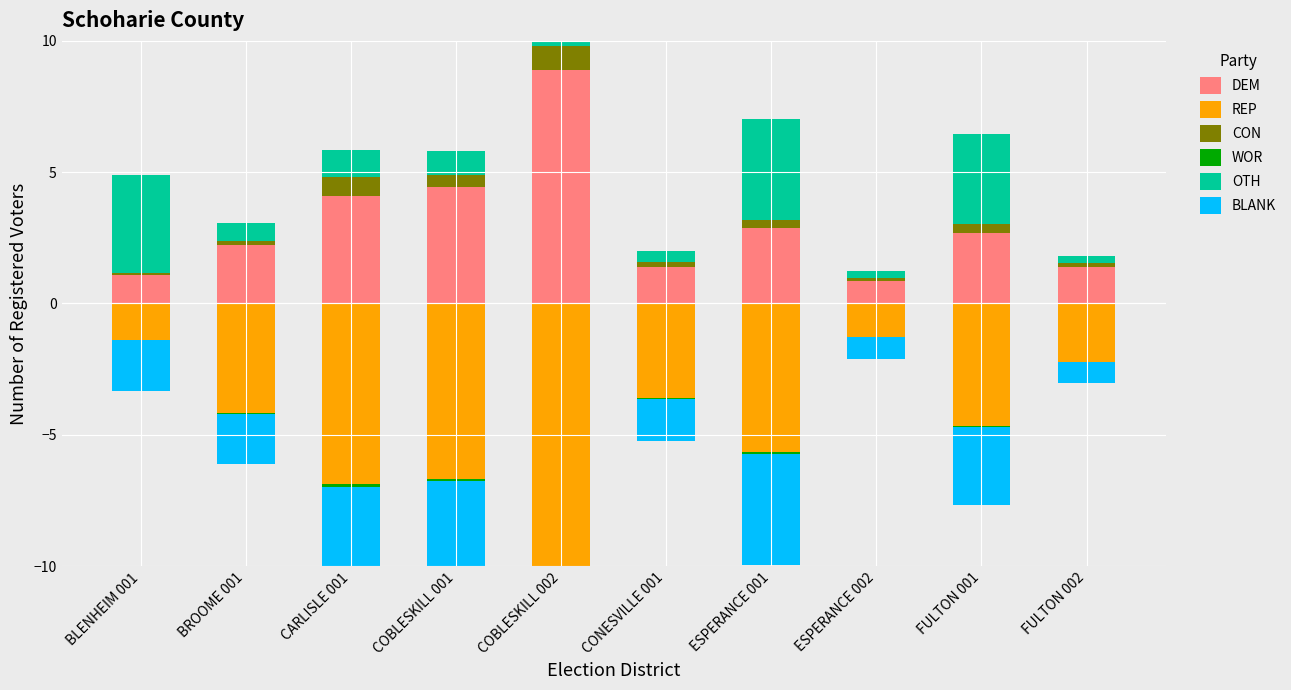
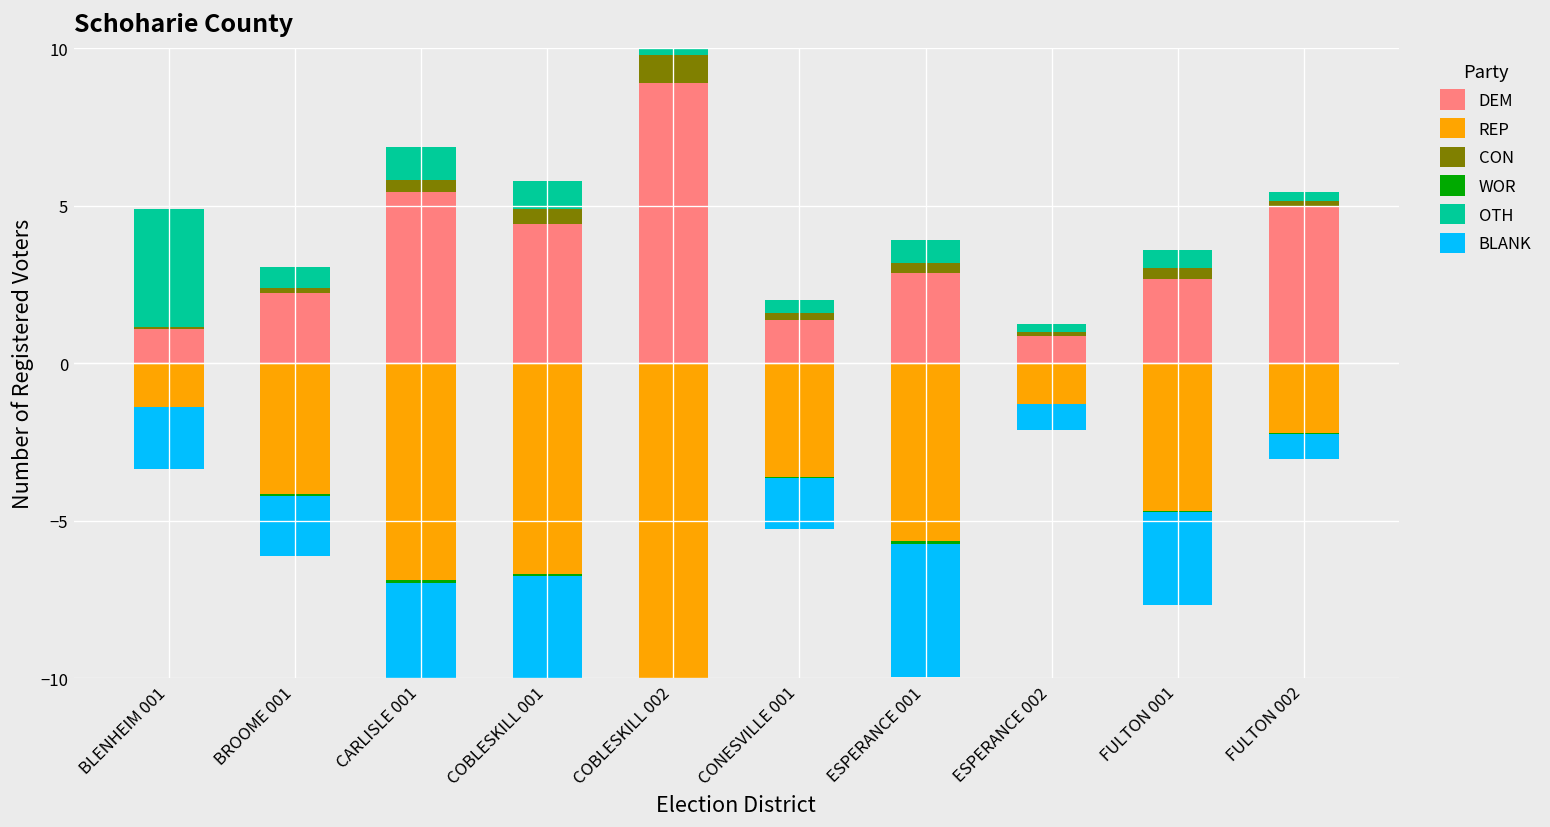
  {
    "DEM": {
      "BLENHEIM 001": 1.1,
      "BROOME 001": 2.2,
-     "CARLISLE 001": 4.1,
+     "CARLISLE 001": 5.4,
      "COBLESKILL 001": 4.4,
      "COBLESKILL 002": 8.9,
      "CONESVILLE 001": 1.4,
      "ESPERANCE 001": 2.9,
      "ESPERANCE 002": 0.9,
      "FULTON 001": 2.7,
-     "FULTON 002": 1.4
+     "FULTON 002": 5.0
    },
    "REP": {
      "BLENHEIM 001": -1.4,
      "BROOME 001": -4.2,
      "CARLISLE 001": -6.9,
      "COBLESKILL 001": -6.7,
      "CONESVILLE 001": -3.6,
      "ESPERANCE 001": -5.7,
      "ESPERANCE 002": -1.3,
      "FULTON 001": -4.7,
      "FULTON 002": -2.2
    },
    "CON": {
      "BROOME 001": 0.2,
-     "CARLISLE 001": 0.7,
+     "CARLISLE 001": 0.4,
      "COBLESKILL 001": 0.5,
      "COBLESKILL 002": 0.9,
      "CONESVILLE 001": 0.2,
      "ESPERANCE 001": 0.3,
      "ESPERANCE 002": 0.1,
      "FULTON 001": 0.3,
      "FULTON 002": 0.2
    },
    "WOR": {
      "ESPERANCE 002": 0.0
    },
    "OTH": {
      "BLENHEIM 001": 3.7,
      "BROOME 001": 0.7,
      "CARLISLE 001": 1.0,
      "COBLESKILL 001": 0.9,
      "CONESVILLE 001": 0.4,
-     "ESPERANCE 001": 3.8,
+     "ESPERANCE 001": 0.7,
      "ESPERANCE 002": 0.3,
-     "FULTON 001": 3.4,
+     "FULTON 001": 0.6,
      "FULTON 002": 0.3
    },
    "BLANK": {
      "BLENHEIM 001": -2.0,
      "BROOME 001": -1.9,
      "CONESVILLE 001": -1.6,
      "ESPERANCE 001": -4.2,
      "ESPERANCE 002": -0.8,
      "FULTON 001": -3.0,
      "FULTON 002": -0.8
    }
  }
